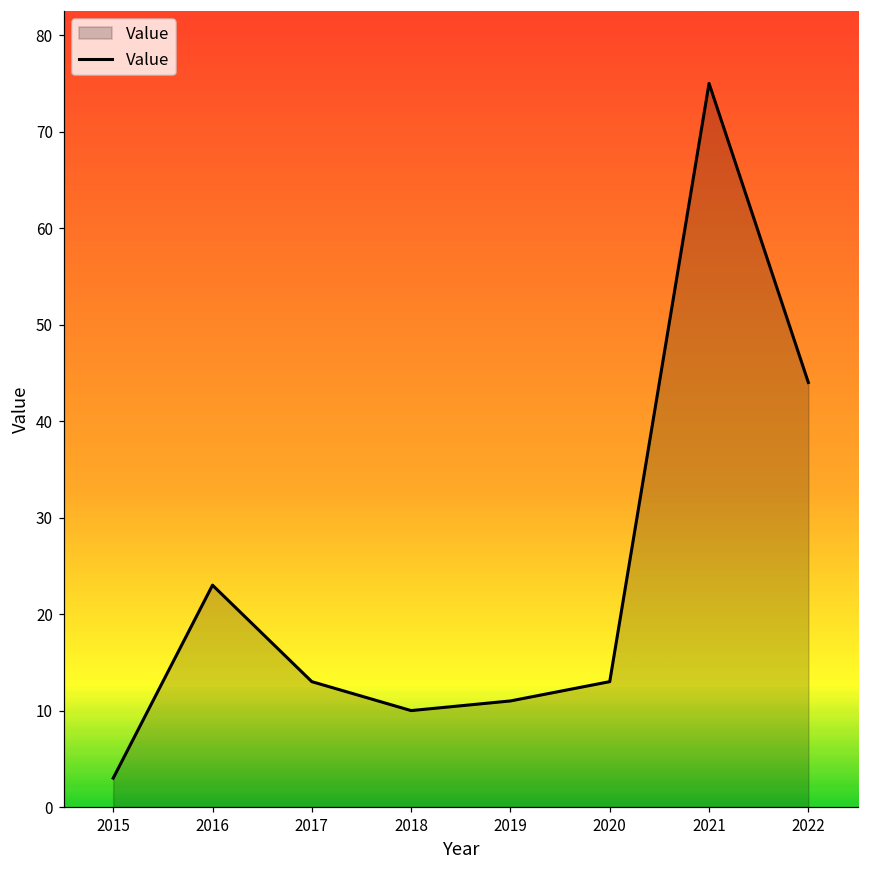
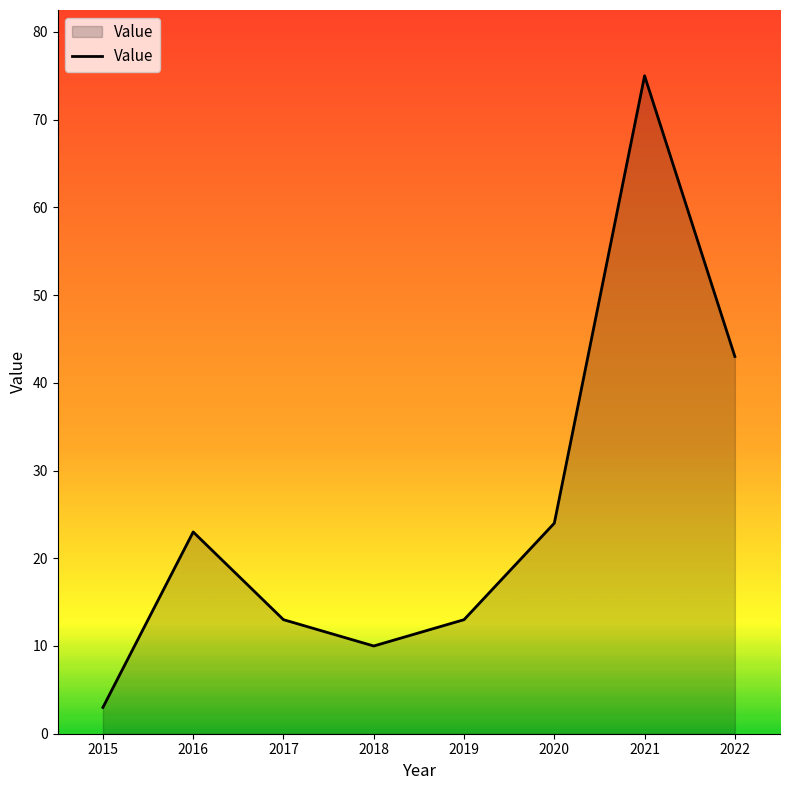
  {
    "2015": 3,
    "2016": 23,
    "2017": 13,
    "2018": 10,
-   "2019": 11,
-   "2020": 13,
+   "2019": 13,
+   "2020": 24,
    "2021": 75,
-   "2022": 44
+   "2022": 43
  }
